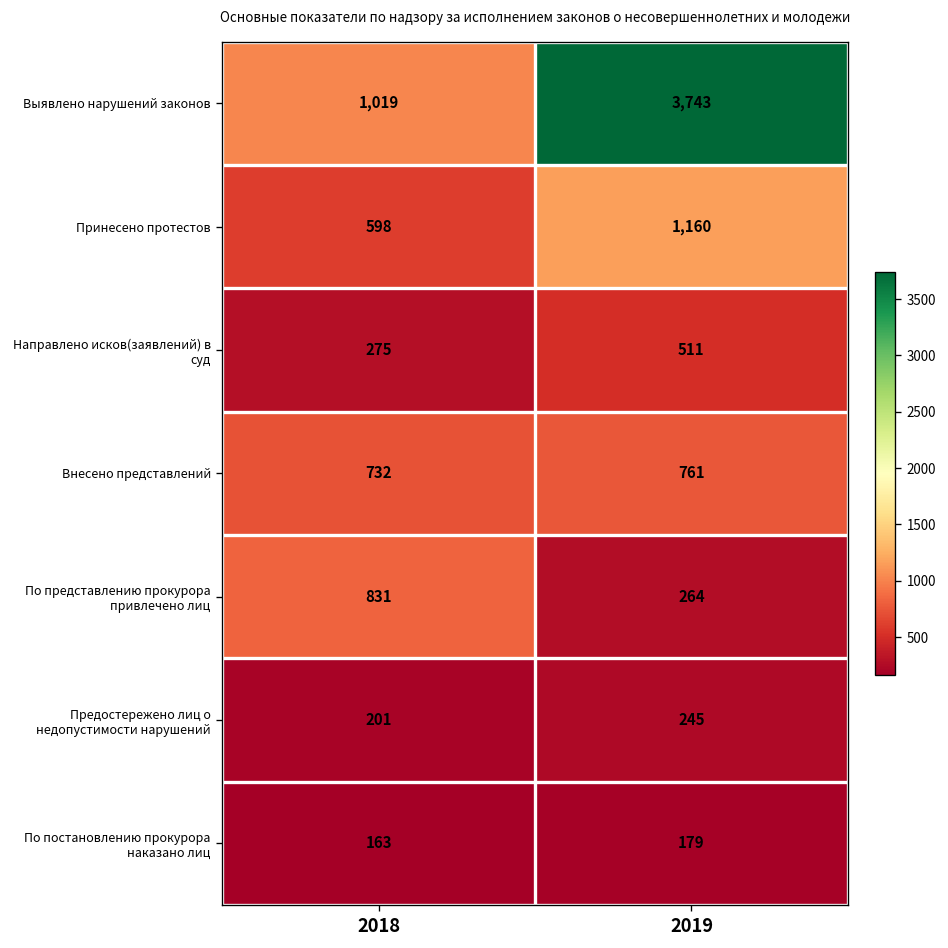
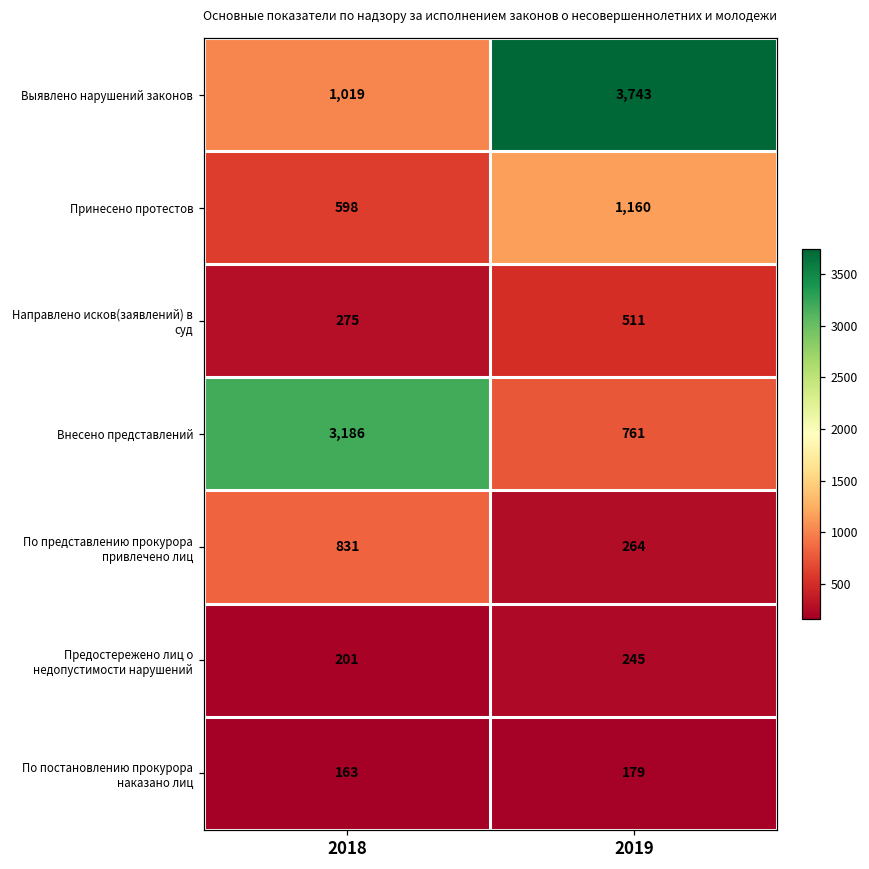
  {
    "Выявлено нарушений законов": {
      "2018": "1,019",
      "2019": "3,743"
    },
    "Принесено протестов": {
      "2018": "598",
      "2019": "1,160"
    },
    "Направлено исков(заявлений) в суд": {
      "2018": "275",
      "2019": "511"
    },
    "Внесено представлений": {
-     "2018": "732",
+     "2018": "3,186",
      "2019": "761"
    },
    "По представлению прокурора привлечено лиц": {
      "2018": "831",
      "2019": "264"
    },
    "Предостережено лиц о недопустимости нарушений": {
      "2018": "201",
      "2019": "245"
    },
    "По постановлению прокурора наказано лиц": {
      "2018": "163",
      "2019": "179"
    }
  }
